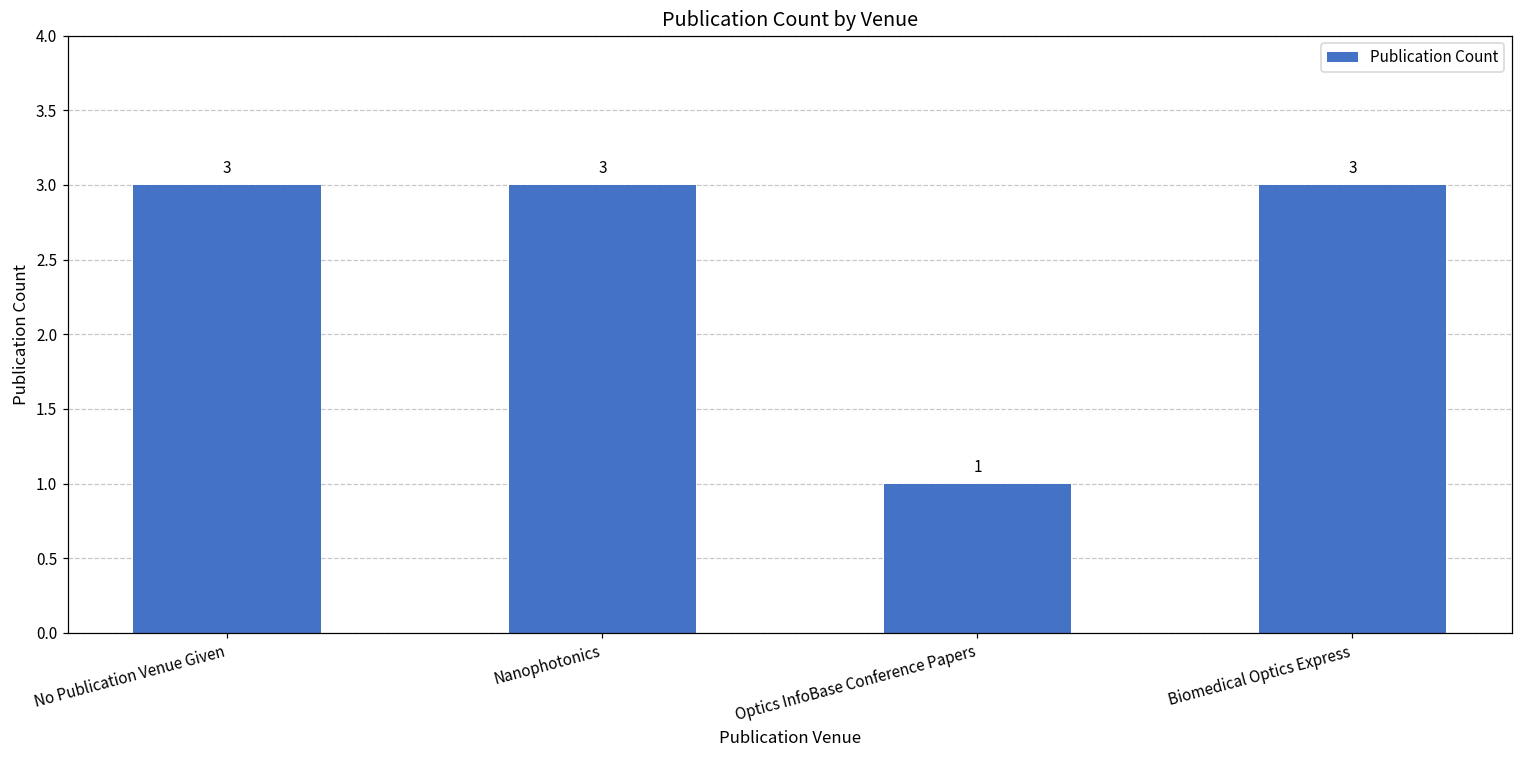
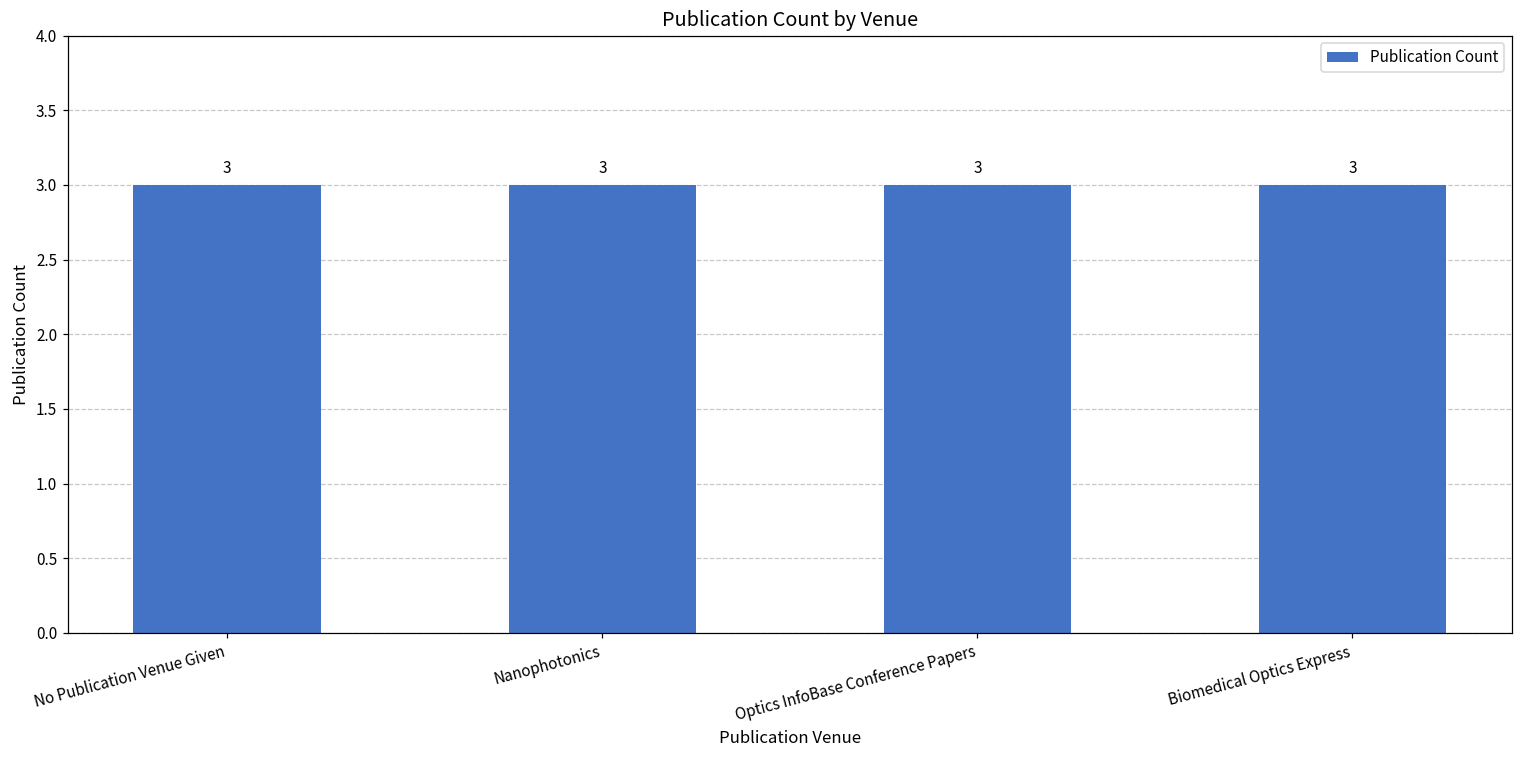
  {
    "No Publication Venue Given": 3,
    "Nanophotonics": 3,
-   "Optics InfoBase Conference Papers": 1,
+   "Optics InfoBase Conference Papers": 3,
    "Biomedical Optics Express": 3
  }
